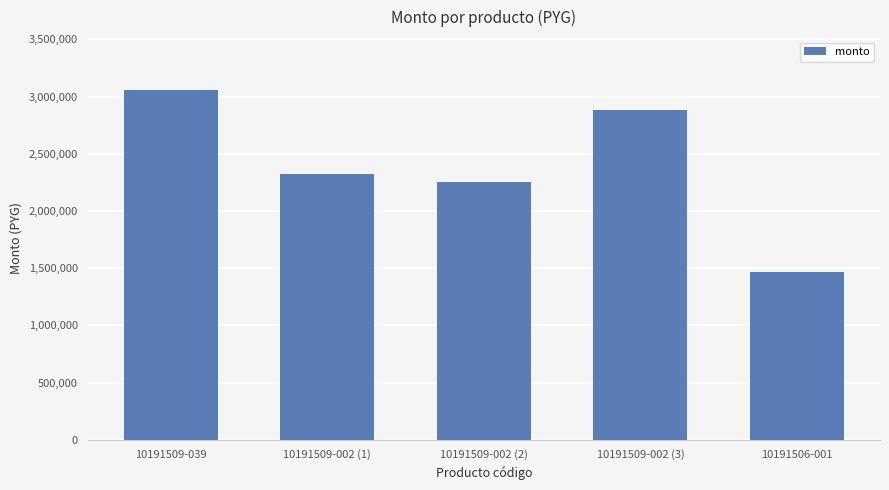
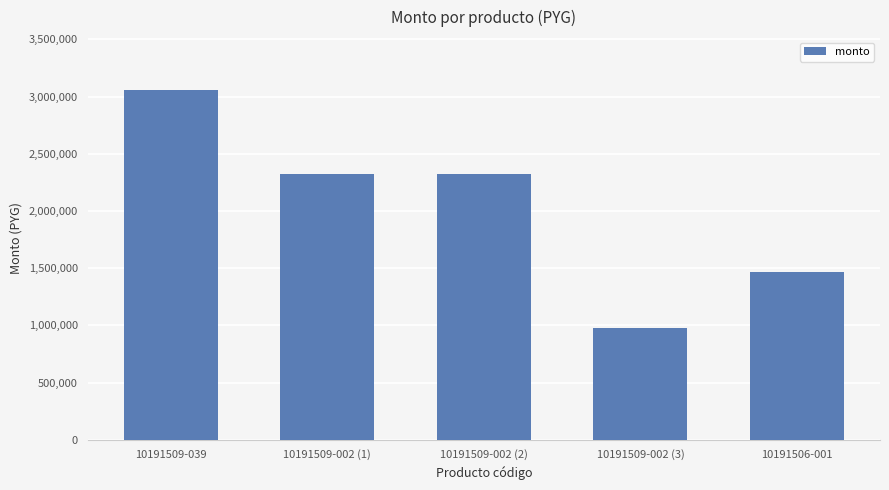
  {
    "10191509-039": "3,060,000",
    "10191509-002 (1)": "2,330,000",
-   "10191509-002 (2)": "2,250,000",
-   "10191509-002 (3)": "2,880,000",
+   "10191509-002 (2)": "2,330,000",
+   "10191509-002 (3)": "980,000",
    "10191506-001": "1,460,000"
  }
